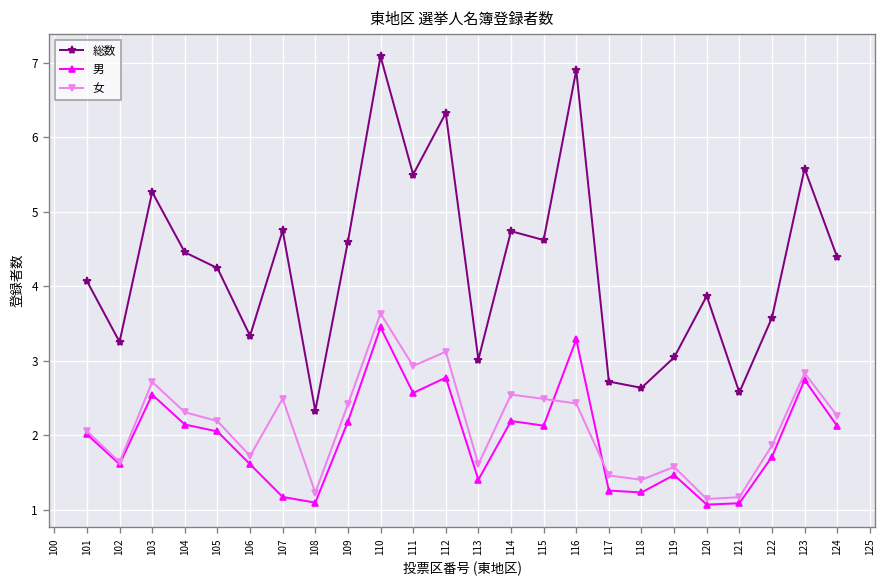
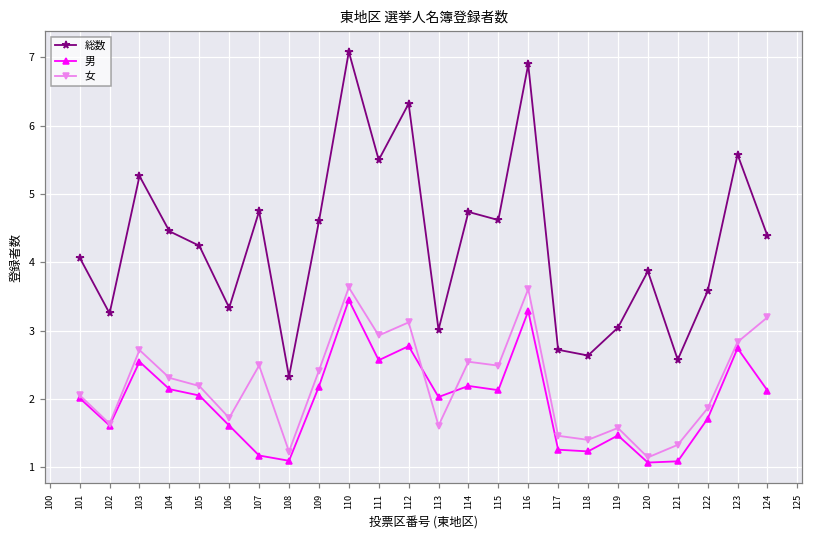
  {
    "総数": {
      "101": 4.1,
      "102": 3.3,
      "103": 5.3,
      "104": 4.5,
      "105": 4.2,
      "106": 3.3,
      "107": 4.7,
      "108": 2.3,
      "109": 4.6,
      "110": 7.1,
      "111": 5.5,
      "112": 6.3,
      "113": 3.0,
      "114": 4.7,
      "115": 4.6,
      "116": 6.9,
      "117": 2.7,
      "118": 2.6,
      "119": 3.0,
      "120": 3.9,
      "121": 2.6,
      "122": 3.6,
      "123": 5.6,
      "124": 4.4
    },
    "男": {
      "101": 2.0,
      "103": 2.5,
      "104": 2.1,
      "105": 2.1,
      "106": 1.6,
      "107": 1.2,
      "108": 1.1,
      "109": 2.2,
      "110": 3.4,
      "111": 2.6,
      "112": 2.8,
-     "113": 1.4,
+     "113": 2.0,
      "114": 2.2,
      "115": 2.1,
      "116": 3.3,
      "117": 1.3,
      "118": 1.2,
      "119": 1.5,
      "120": 1.1,
      "121": 1.1,
      "122": 1.7,
      "123": 2.7,
      "124": 2.1
    },
    "女": {
      "101": 2.1,
      "103": 2.7,
      "104": 2.3,
      "105": 2.2,
      "106": 1.7,
      "107": 2.5,
      "108": 1.2,
      "109": 2.4,
      "110": 3.6,
      "111": 2.9,
      "112": 3.1,
      "113": 1.6,
      "114": 2.5,
      "115": 2.5,
-     "116": 2.4,
+     "116": 3.6,
      "117": 1.5,
      "118": 1.4,
      "119": 1.6,
      "120": 1.1,
-     "121": 1.2,
+     "121": 1.3,
      "122": 1.9,
      "123": 2.8,
-     "124": 2.3
+     "124": 3.2
    }
  }
